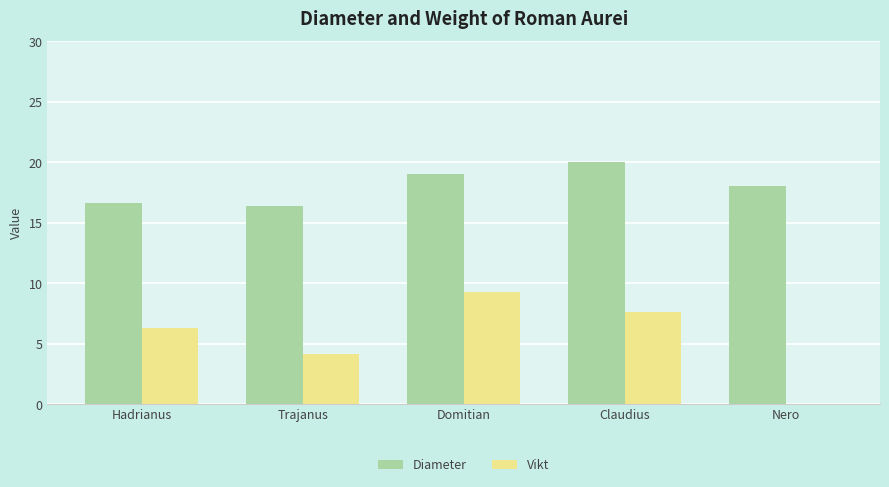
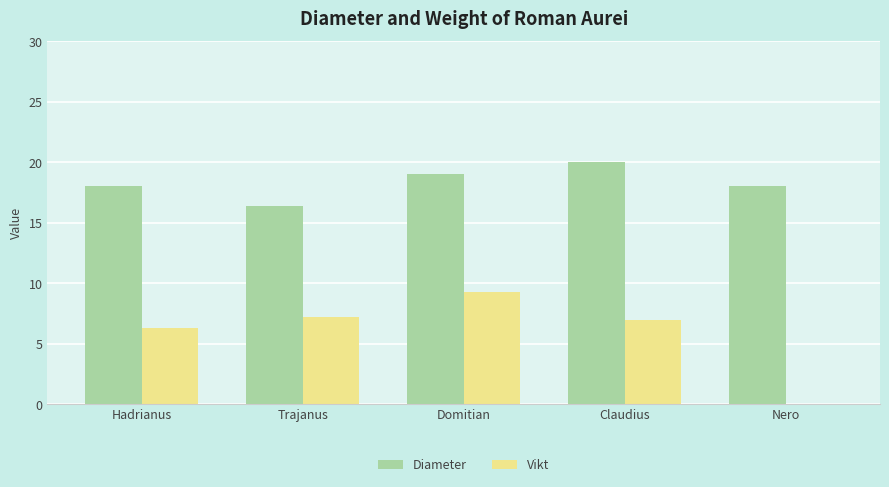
  {
    "Diameter": {
-     "Hadrianus": 16.6,
+     "Hadrianus": 18.0,
      "Trajanus": 16.4,
      "Domitian": 19.0,
      "Claudius": 20.0,
      "Nero": 18.0
    },
    "Vikt": {
      "Hadrianus": 6.3,
-     "Trajanus": 4.1,
+     "Trajanus": 7.2,
      "Domitian": 9.3,
-     "Claudius": 7.6,
+     "Claudius": 7.0,
      "Nero": 0.0
    }
  }
